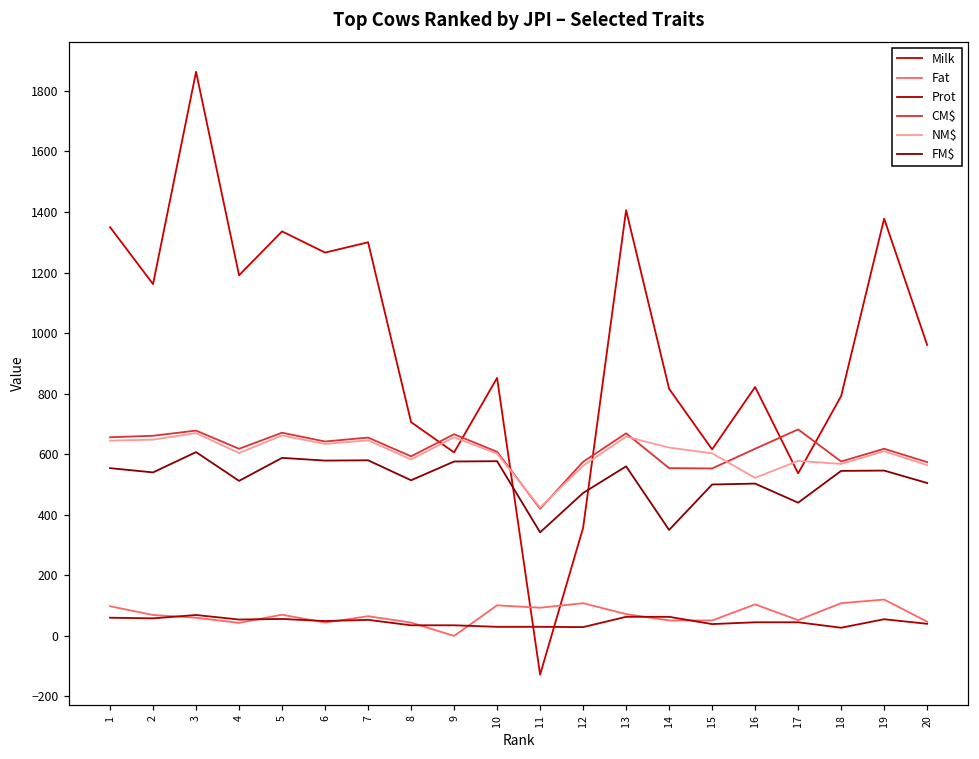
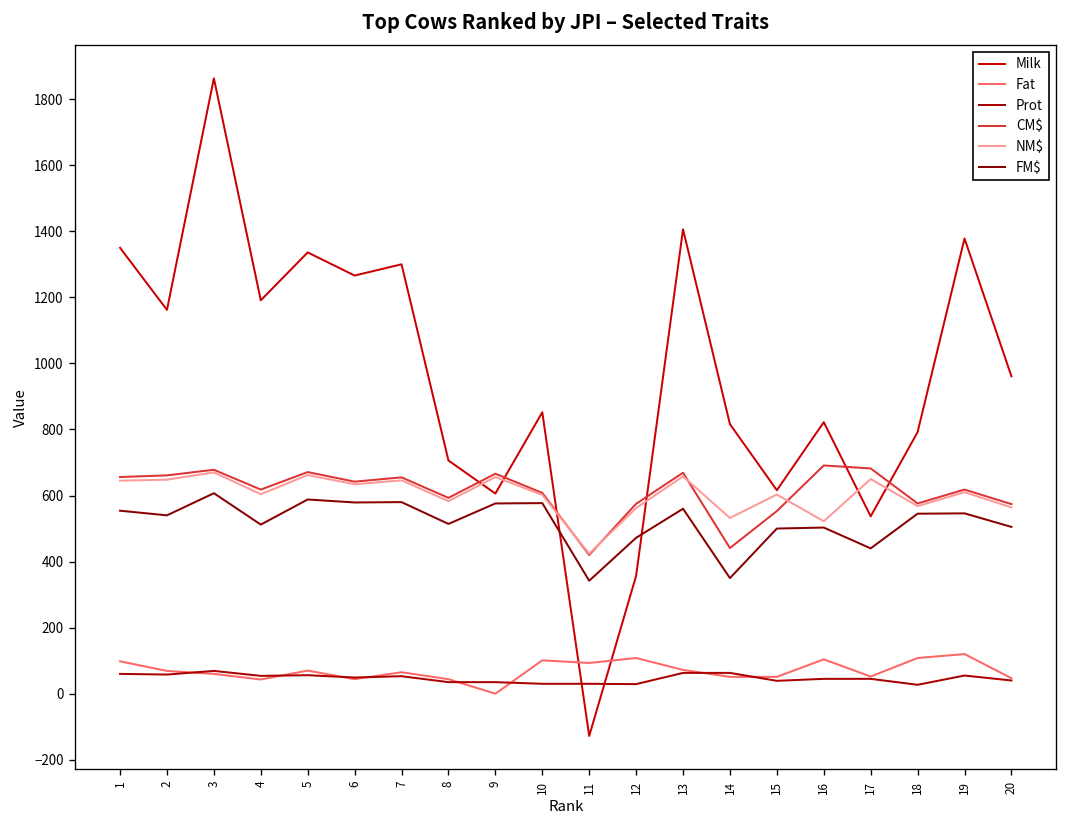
  {
    "Fat": {
      "1": 100,
      "2": 70,
      "4": 40,
      "5": 70,
      "7": 70,
      "9": 0,
      "10": 100,
      "11": 90,
      "12": 110,
      "14": 50,
      "15": 50,
      "16": 100,
      "18": 110,
      "19": 120
    },
    "CM$": {
      "1": 660,
      "2": 660,
      "4": 620,
      "8": 590,
      "9": 670,
      "12": 580,
      "13": 670,
-     "14": 550,
+     "14": 440,
      "15": 550,
-     "16": 620,
+     "16": 690,
      "17": 680,
      "20": 570
    },
    "NM$": {
      "1": 650,
      "2": 650,
      "4": 600,
      "8": 580,
      "9": 660,
      "12": 560,
      "13": 660,
-     "14": 620,
+     "14": 530,
      "15": 600,
      "16": 520,
-     "17": 580,
+     "17": 650,
      "20": 560
    }
  }
